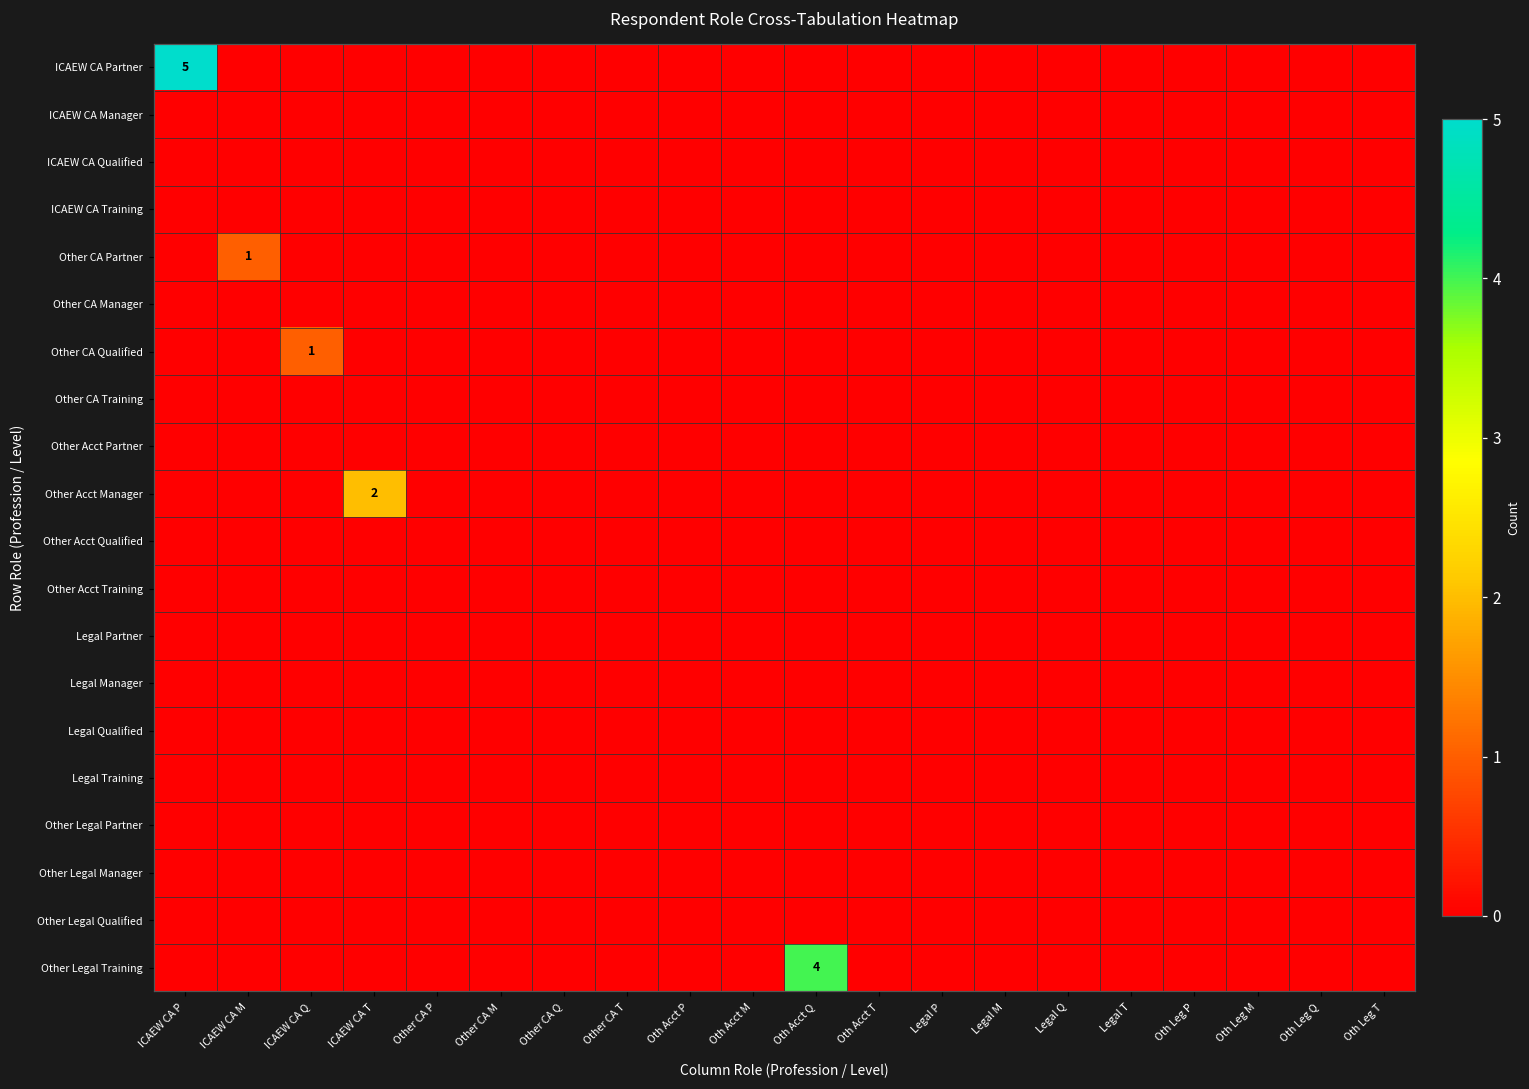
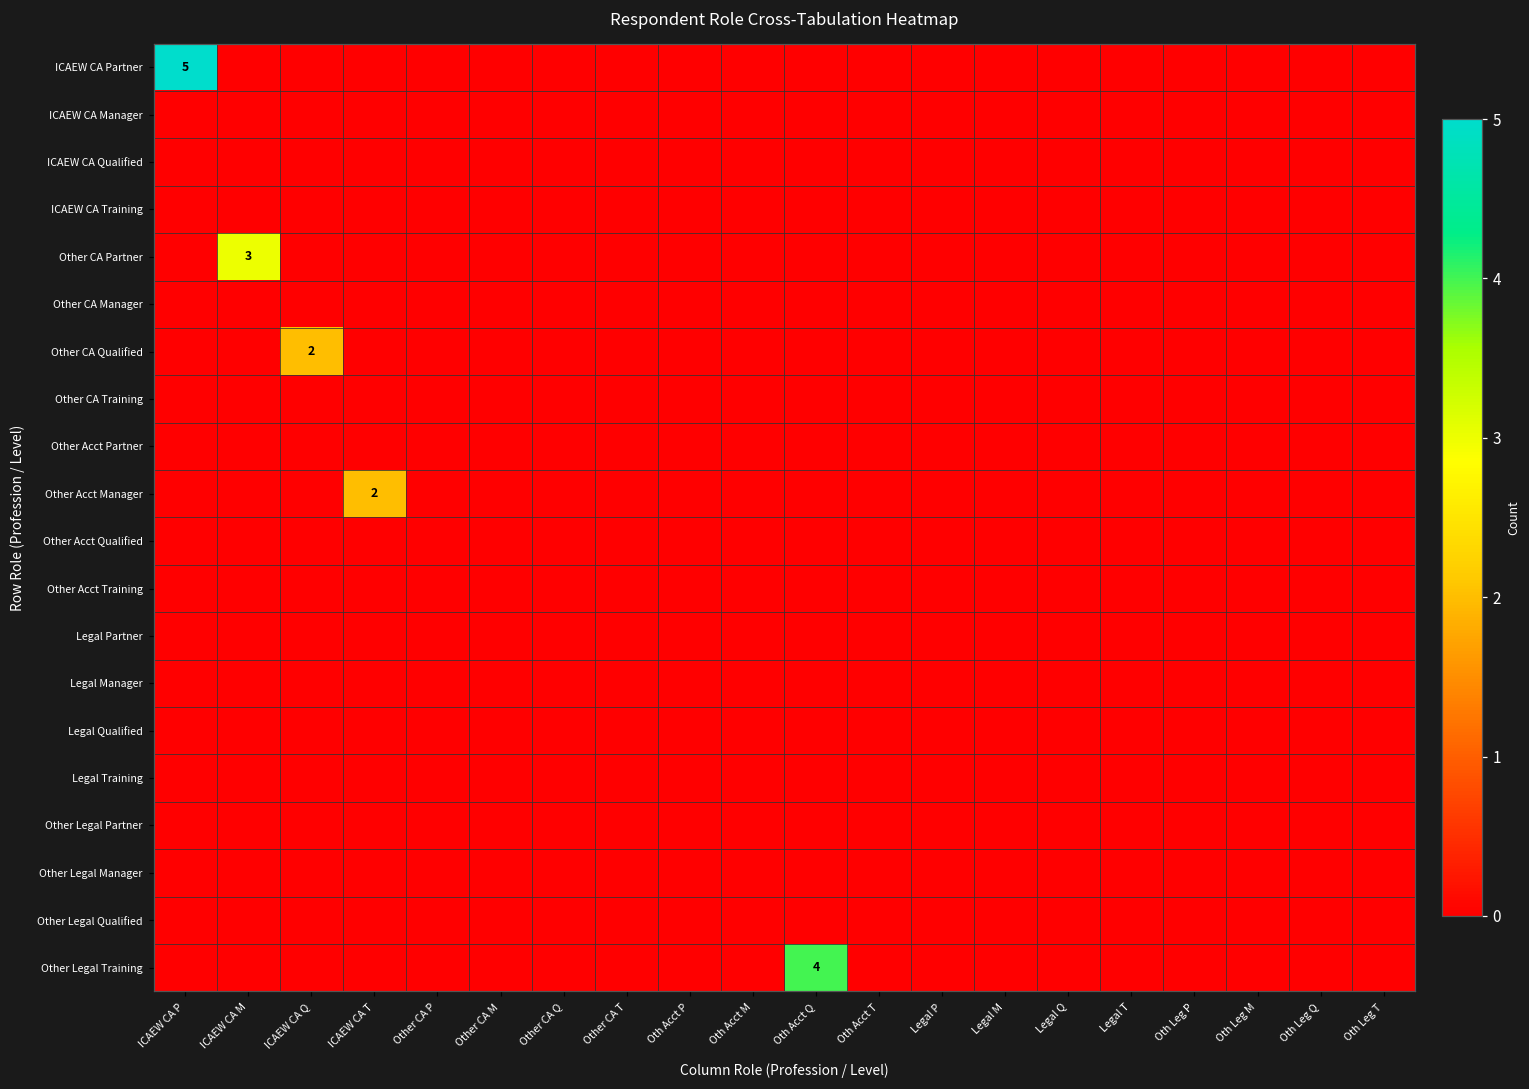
  {
    "ICAEW CA Partner": {
      "ICAEW CA P": 5
    },
    "Other CA Partner": {
-     "ICAEW CA M": 1
+     "ICAEW CA M": 3
    },
    "Other CA Qualified": {
-     "ICAEW CA Q": 1
+     "ICAEW CA Q": 2
    },
    "Other Acct Manager": {
      "ICAEW CA T": 2
    },
    "Other Legal Training": {
      "Oth Acct Q": 4
    }
  }
